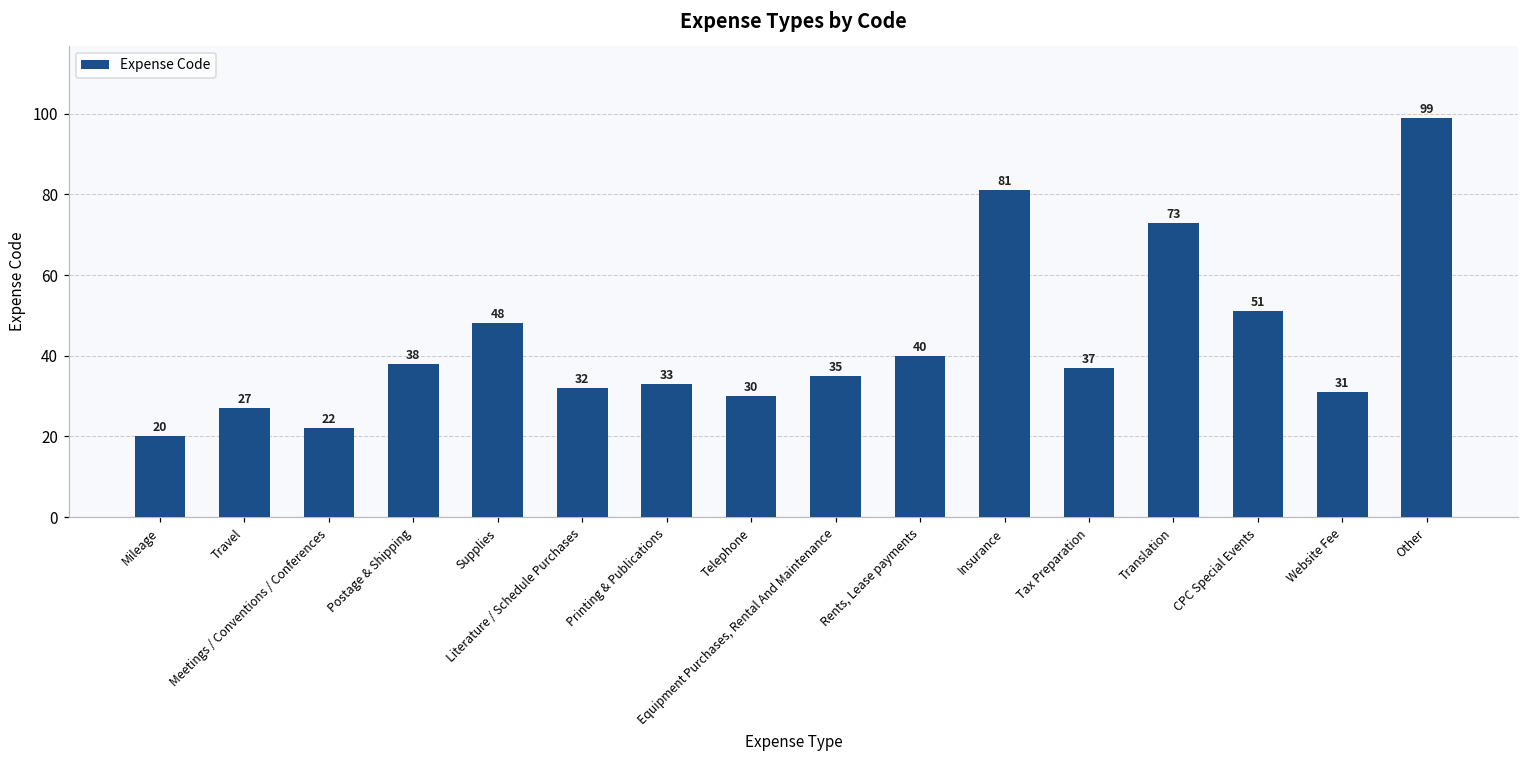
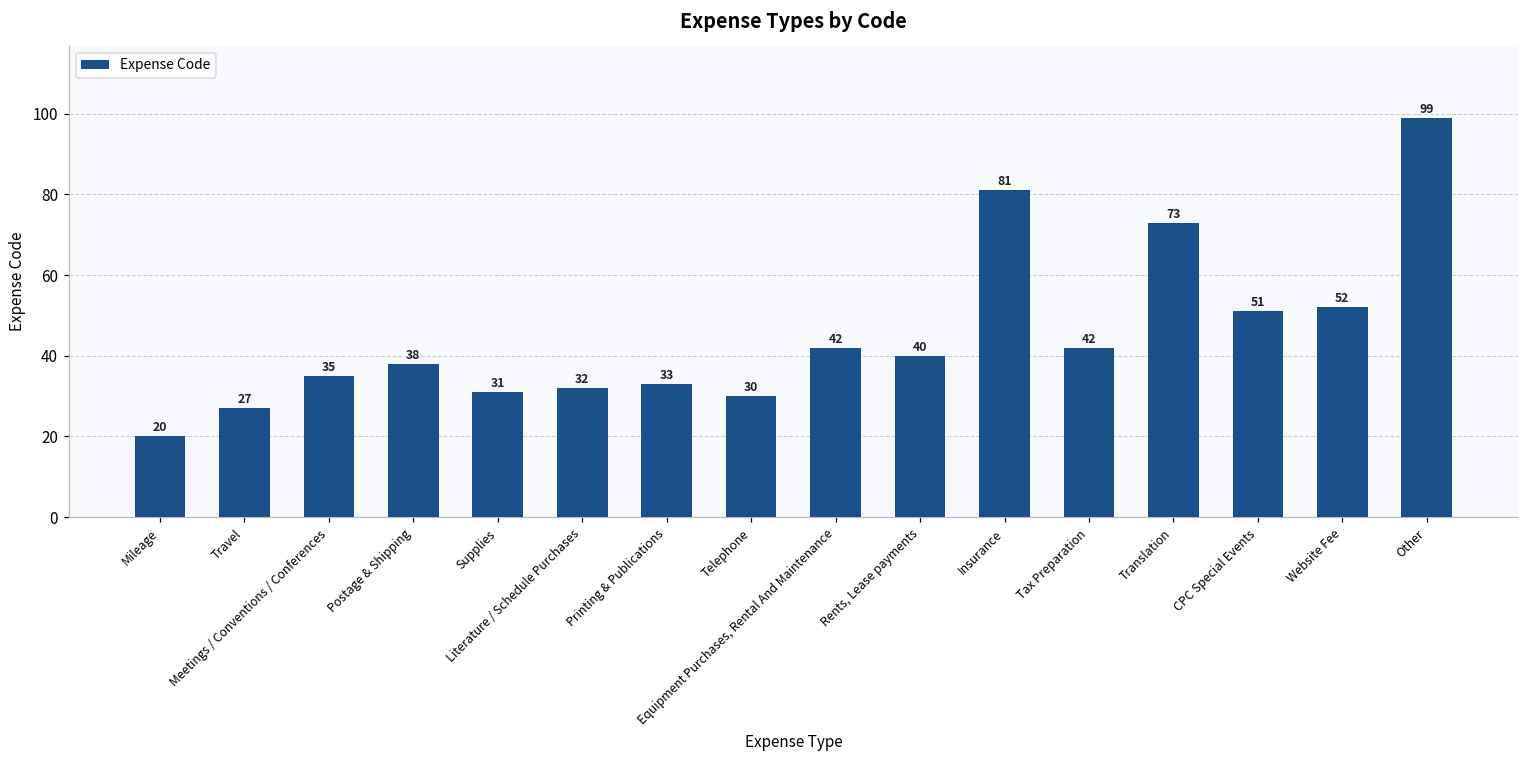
  {
    "Mileage": 20,
    "Travel": 27,
-   "Meetings / Conventions / Conferences": 22,
+   "Meetings / Conventions / Conferences": 35,
    "Postage & Shipping": 38,
-   "Supplies": 48,
+   "Supplies": 31,
    "Literature / Schedule Purchases": 32,
    "Printing & Publications": 33,
    "Telephone": 30,
-   "Equipment Purchases, Rental And Maintenance": 35,
+   "Equipment Purchases, Rental And Maintenance": 42,
    "Rents, Lease payments": 40,
    "Insurance": 81,
-   "Tax Preparation": 37,
+   "Tax Preparation": 42,
    "Translation": 73,
    "CPC Special Events": 51,
-   "Website Fee": 31,
+   "Website Fee": 52,
    "Other": 99
  }
